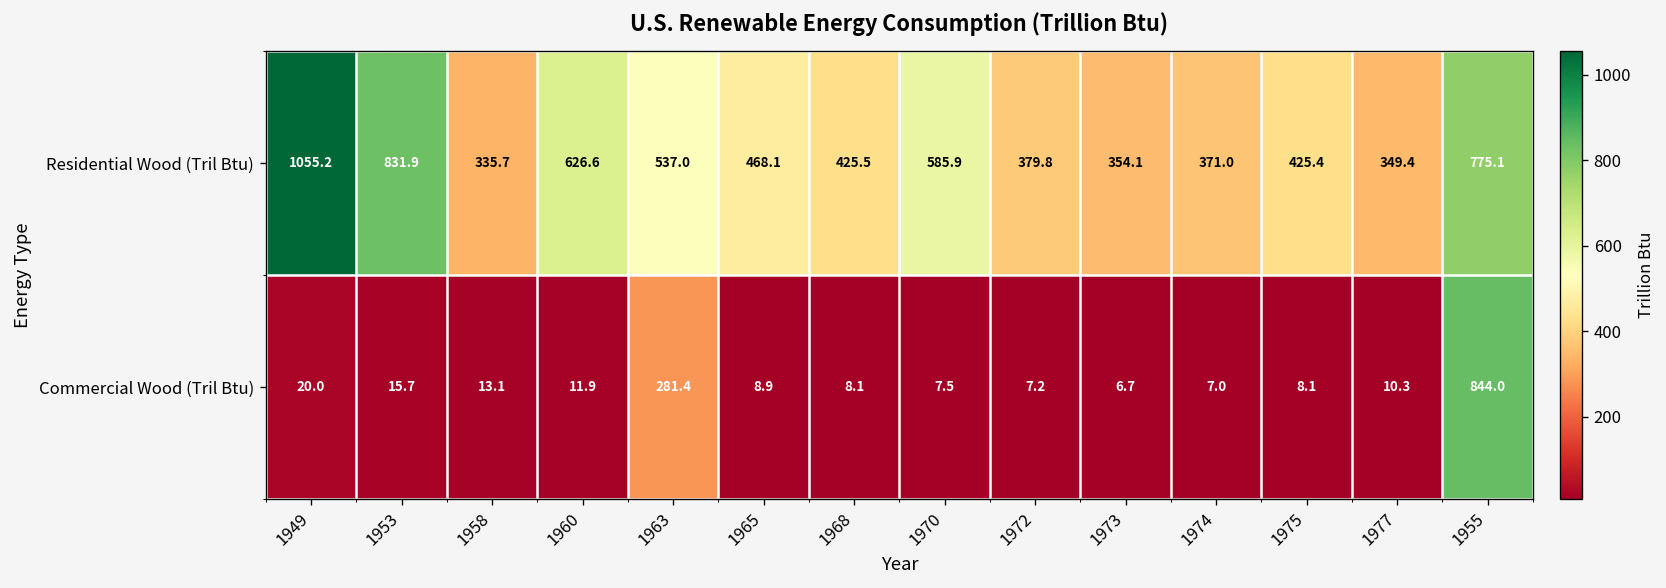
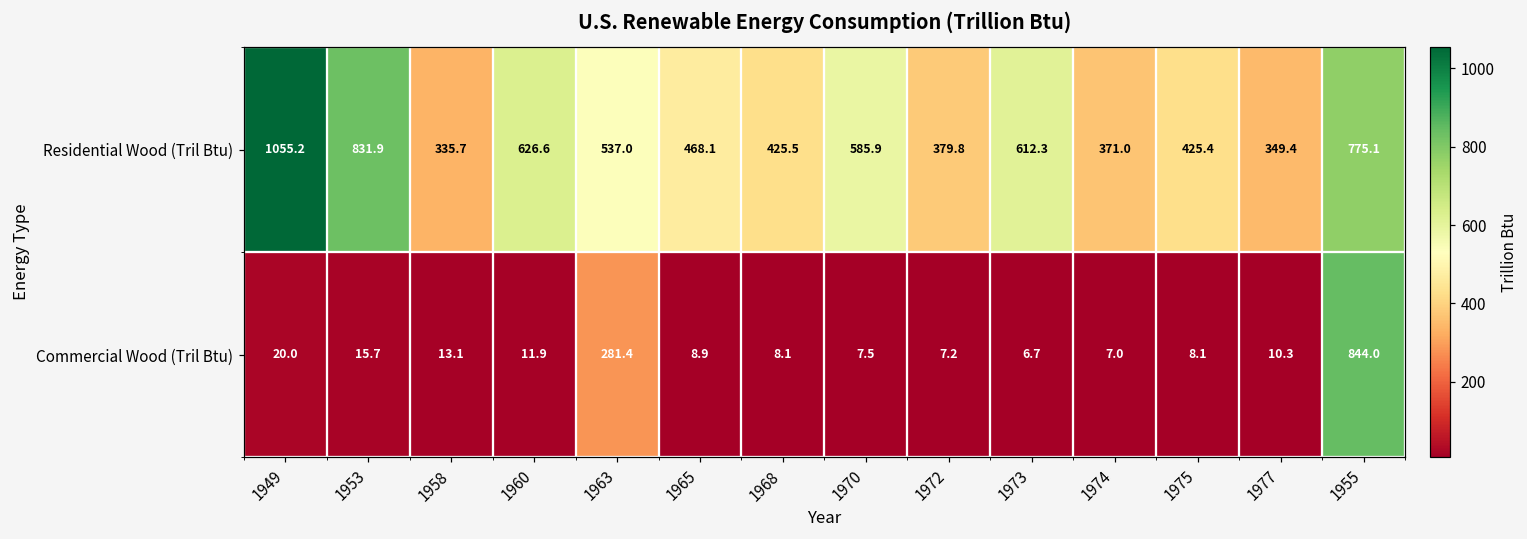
  {
    "Residential Wood (Tril Btu)": {
      "1949": 1055.2,
      "1953": 831.9,
      "1958": 335.7,
      "1960": 626.6,
      "1963": 537.0,
      "1965": 468.1,
      "1968": 425.5,
      "1970": 585.9,
      "1972": 379.8,
-     "1973": 354.1,
+     "1973": 612.3,
      "1974": 371.0,
      "1975": 425.4,
      "1977": 349.4,
      "1955": 775.1
    },
    "Commercial Wood (Tril Btu)": {
      "1949": 20.0,
      "1953": 15.7,
      "1958": 13.1,
      "1960": 11.9,
      "1963": 281.4,
      "1965": 8.9,
      "1968": 8.1,
      "1970": 7.5,
      "1972": 7.2,
      "1973": 6.7,
      "1974": 7.0,
      "1975": 8.1,
      "1977": 10.3,
      "1955": 844.0
    }
  }
